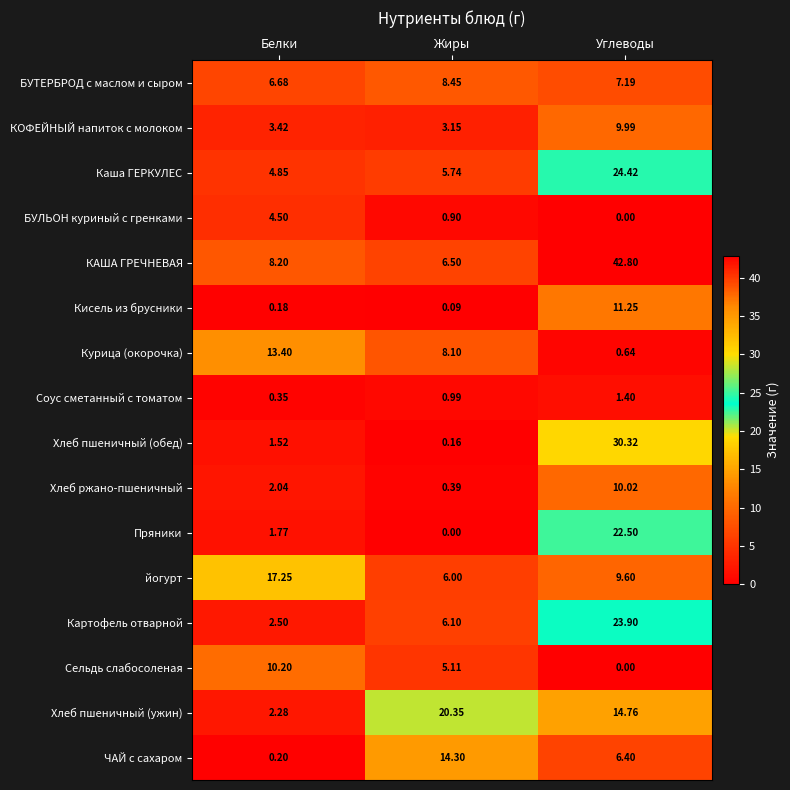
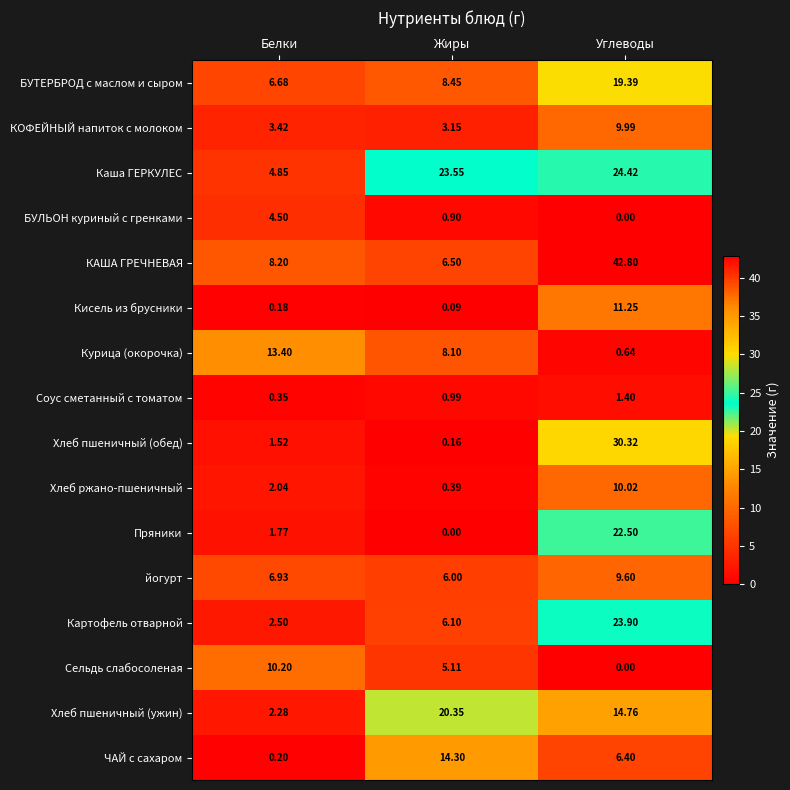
  {
    "БУТЕРБРОД с маслом и сыром": {
      "Белки": 6.68,
      "Жиры": 8.45,
-     "Углеводы": 7.19
+     "Углеводы": 19.39
    },
    "КОФЕЙНЫЙ напиток с молоком": {
      "Белки": 3.42,
      "Жиры": 3.15,
      "Углеводы": 9.99
    },
    "Каша ГЕРКУЛЕС": {
      "Белки": 4.85,
-     "Жиры": 5.74,
+     "Жиры": 23.55,
      "Углеводы": 24.42
    },
    "БУЛЬОН куриный с гренками": {
      "Белки": 4.50,
      "Жиры": 0.90,
      "Углеводы": 0.00
    },
    "КАША ГРЕЧНЕВАЯ": {
      "Белки": 8.20,
      "Жиры": 6.50,
      "Углеводы": 42.80
    },
    "Кисель из брусники": {
      "Белки": 0.18,
      "Жиры": 0.09,
      "Углеводы": 11.25
    },
    "Курица (окорочка)": {
      "Белки": 13.40,
      "Жиры": 8.10,
      "Углеводы": 0.64
    },
    "Соус сметанный с томатом": {
      "Белки": 0.35,
      "Жиры": 0.99,
      "Углеводы": 1.40
    },
    "Хлеб пшеничный (обед)": {
      "Белки": 1.52,
      "Жиры": 0.16,
      "Углеводы": 30.32
    },
    "Хлеб ржано-пшеничный": {
      "Белки": 2.04,
      "Жиры": 0.39,
      "Углеводы": 10.02
    },
    "Пряники": {
      "Белки": 1.77,
      "Жиры": 0.00,
      "Углеводы": 22.50
    },
    "йогурт": {
-     "Белки": 17.25,
+     "Белки": 6.93,
      "Жиры": 6.00,
      "Углеводы": 9.60
    },
    "Картофель отварной": {
      "Белки": 2.50,
      "Жиры": 6.10,
      "Углеводы": 23.90
    },
    "Сельдь слабосоленая": {
      "Белки": 10.20,
      "Жиры": 5.11,
      "Углеводы": 0.00
    },
    "Хлеб пшеничный (ужин)": {
      "Белки": 2.28,
      "Жиры": 20.35,
      "Углеводы": 14.76
    },
    "ЧАЙ с сахаром": {
      "Белки": 0.20,
      "Жиры": 14.30,
      "Углеводы": 6.40
    }
  }
